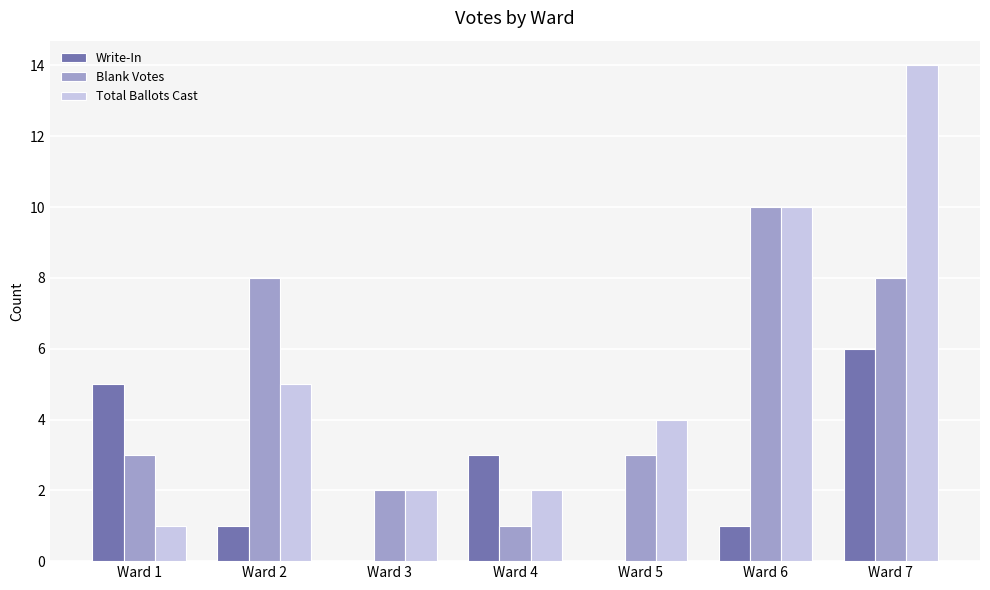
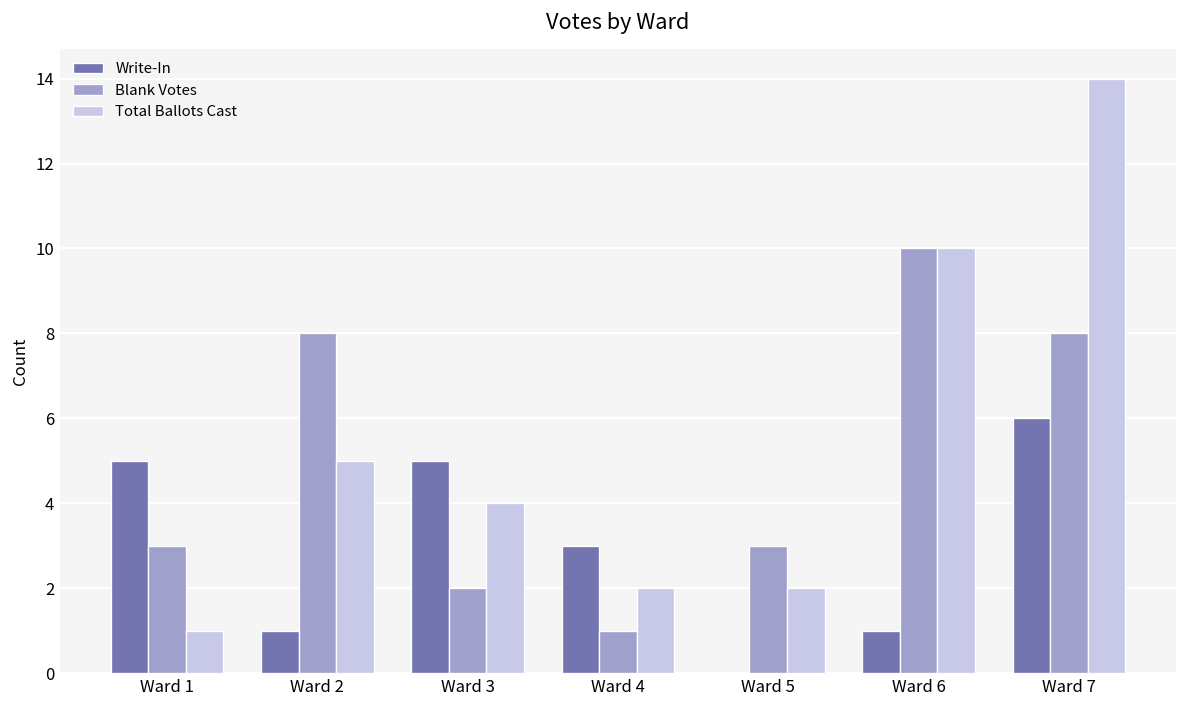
  {
    "Write-In": {
      "Ward 1": 5,
      "Ward 2": 1,
-     "Ward 3": 0,
+     "Ward 3": 5,
      "Ward 4": 3,
      "Ward 5": 0,
      "Ward 6": 1,
      "Ward 7": 6
    },
    "Blank Votes": {
      "Ward 1": 3,
      "Ward 2": 8,
      "Ward 3": 2,
      "Ward 4": 1,
      "Ward 5": 3,
      "Ward 6": 10,
      "Ward 7": 8
    },
    "Total Ballots Cast": {
      "Ward 1": 1,
      "Ward 2": 5,
-     "Ward 3": 2,
+     "Ward 3": 4,
      "Ward 4": 2,
-     "Ward 5": 4,
+     "Ward 5": 2,
      "Ward 6": 10,
      "Ward 7": 14
    }
  }
